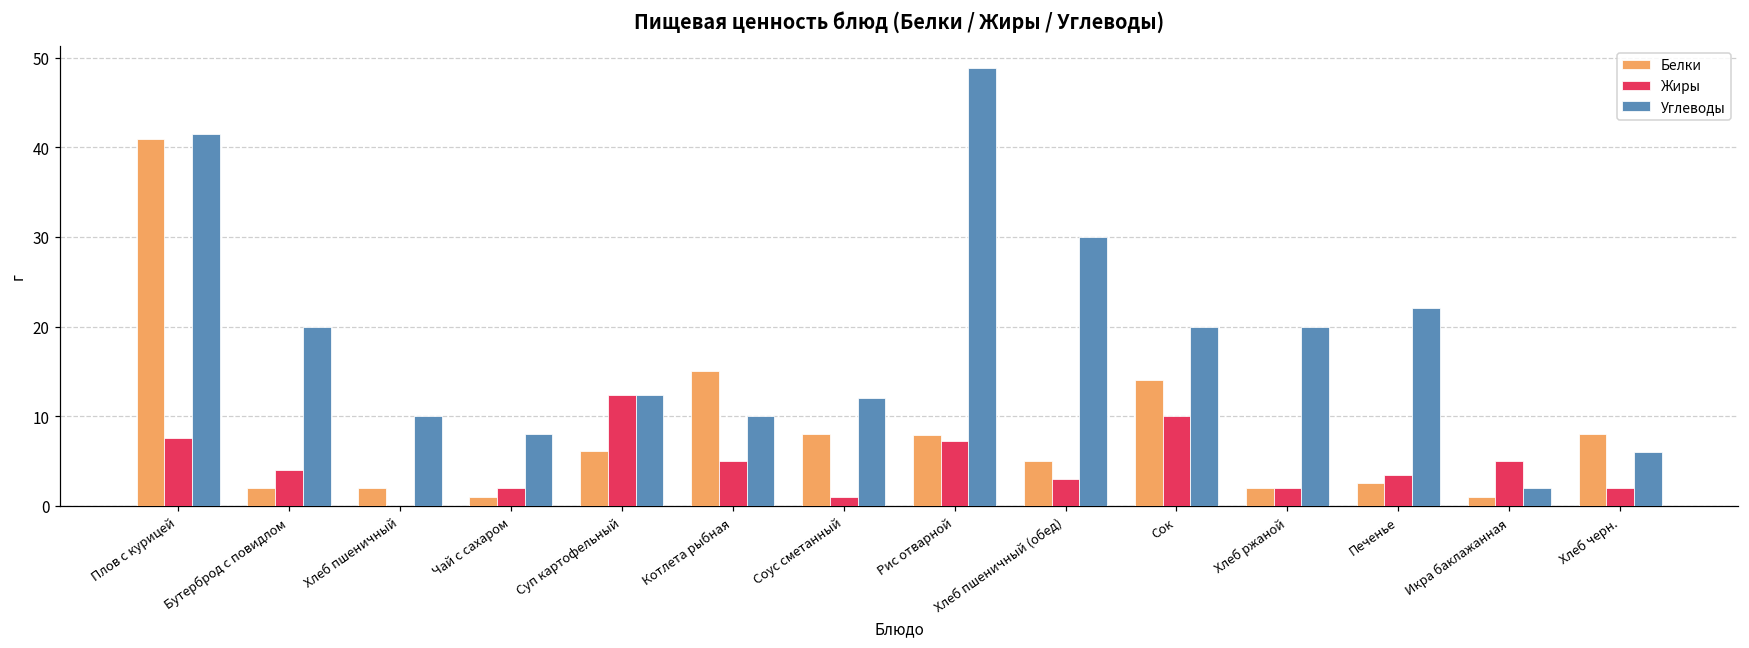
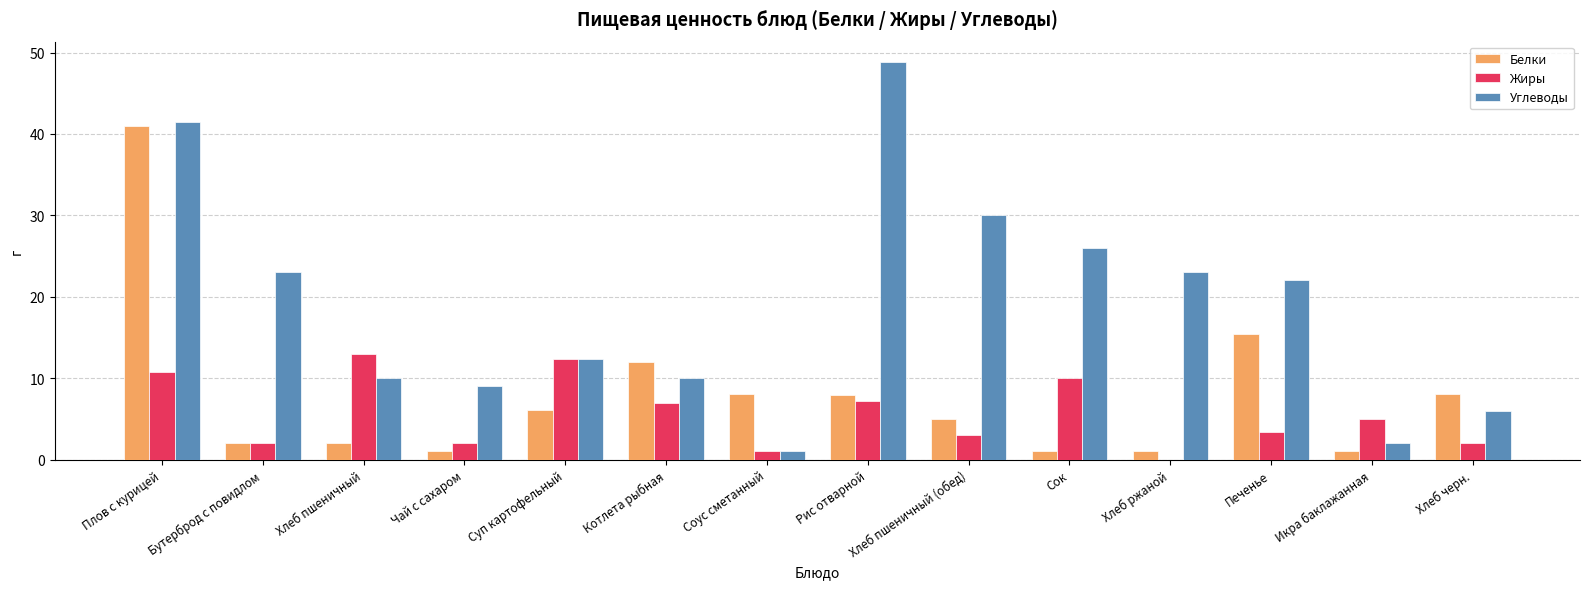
  {
    "Белки": {
      "Плов с курицей": 41,
      "Бутерброд с повидлом": 2,
      "Хлеб пшеничный": 2,
      "Чай с сахаром": 1,
      "Суп картофельный": 6,
-     "Котлета рыбная": 15,
+     "Котлета рыбная": 12,
      "Соус сметанный": 8,
      "Рис отварной": 8,
      "Хлеб пшеничный (обед)": 5,
-     "Сок": 14,
-     "Хлеб ржаной": 2,
-     "Печенье": 3,
+     "Сок": 1,
+     "Хлеб ржаной": 1,
+     "Печенье": 15,
      "Икра баклажанная": 1,
      "Хлеб черн.": 8
    },
    "Жиры": {
-     "Плов с курицей": 8,
-     "Бутерброд с повидлом": 4,
-     "Хлеб пшеничный": 0,
+     "Плов с курицей": 11,
+     "Бутерброд с повидлом": 2,
+     "Хлеб пшеничный": 13,
      "Чай с сахаром": 2,
      "Суп картофельный": 12,
-     "Котлета рыбная": 5,
+     "Котлета рыбная": 7,
      "Соус сметанный": 1,
      "Рис отварной": 7,
      "Хлеб пшеничный (обед)": 3,
      "Сок": 10,
-     "Хлеб ржаной": 2,
+     "Хлеб ржаной": 0,
      "Печенье": 3,
      "Икра баклажанная": 5,
      "Хлеб черн.": 2
    },
    "Углеводы": {
      "Плов с курицей": 42,
-     "Бутерброд с повидлом": 20,
+     "Бутерброд с повидлом": 23,
      "Хлеб пшеничный": 10,
-     "Чай с сахаром": 8,
+     "Чай с сахаром": 9,
      "Суп картофельный": 12,
      "Котлета рыбная": 10,
-     "Соус сметанный": 12,
+     "Соус сметанный": 1,
      "Рис отварной": 49,
      "Хлеб пшеничный (обед)": 30,
-     "Сок": 20,
-     "Хлеб ржаной": 20,
+     "Сок": 26,
+     "Хлеб ржаной": 23,
      "Печенье": 22,
      "Икра баклажанная": 2,
      "Хлеб черн.": 6
    }
  }
